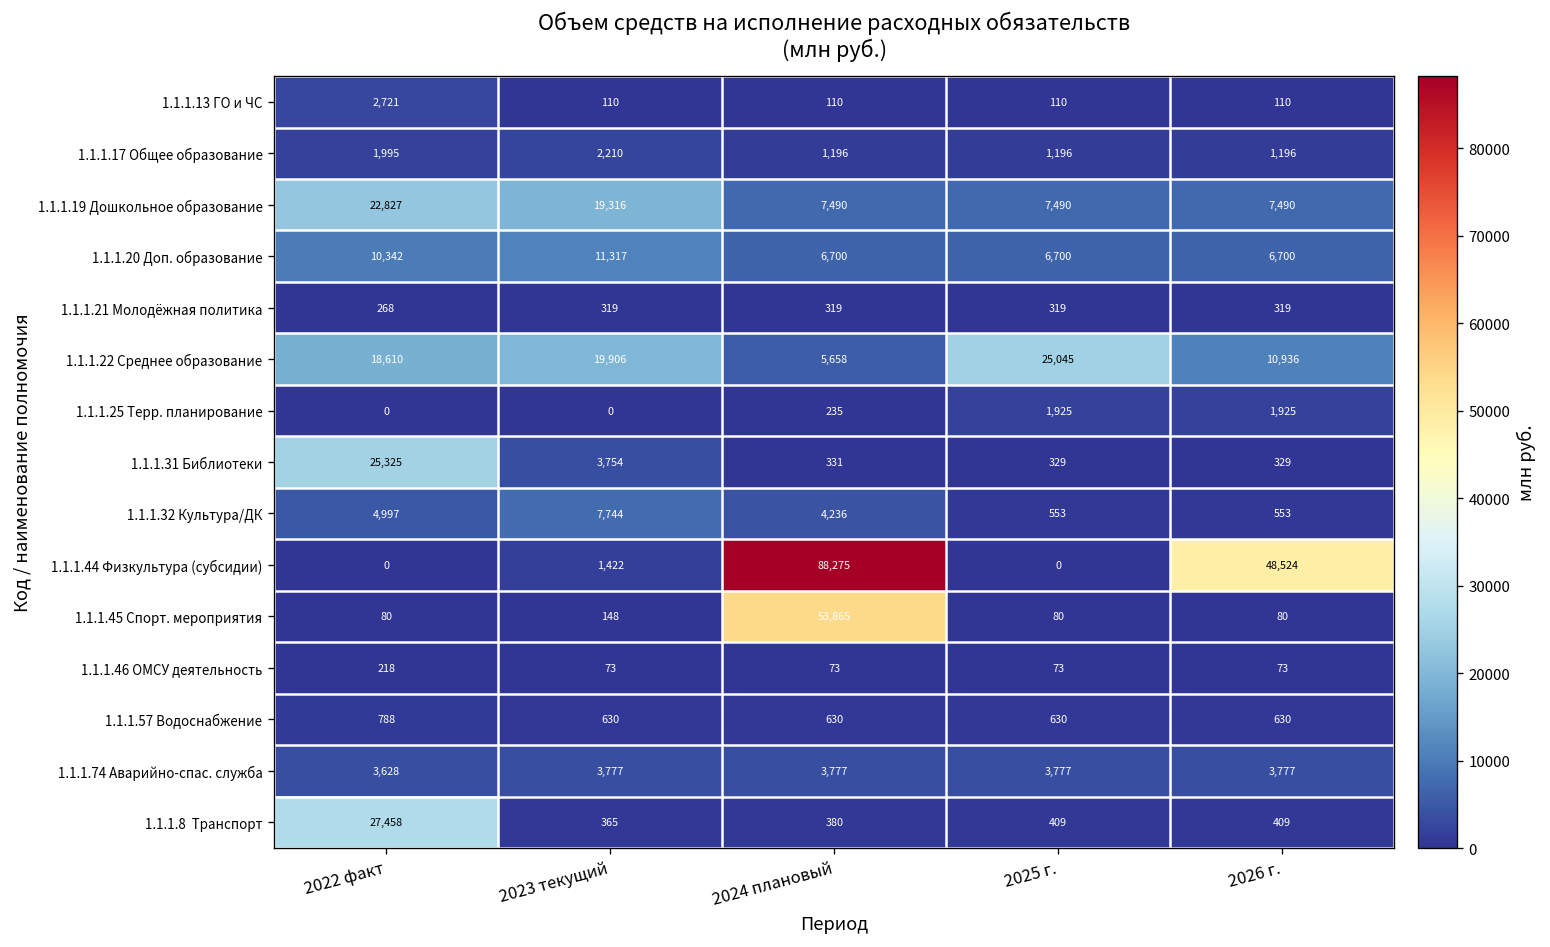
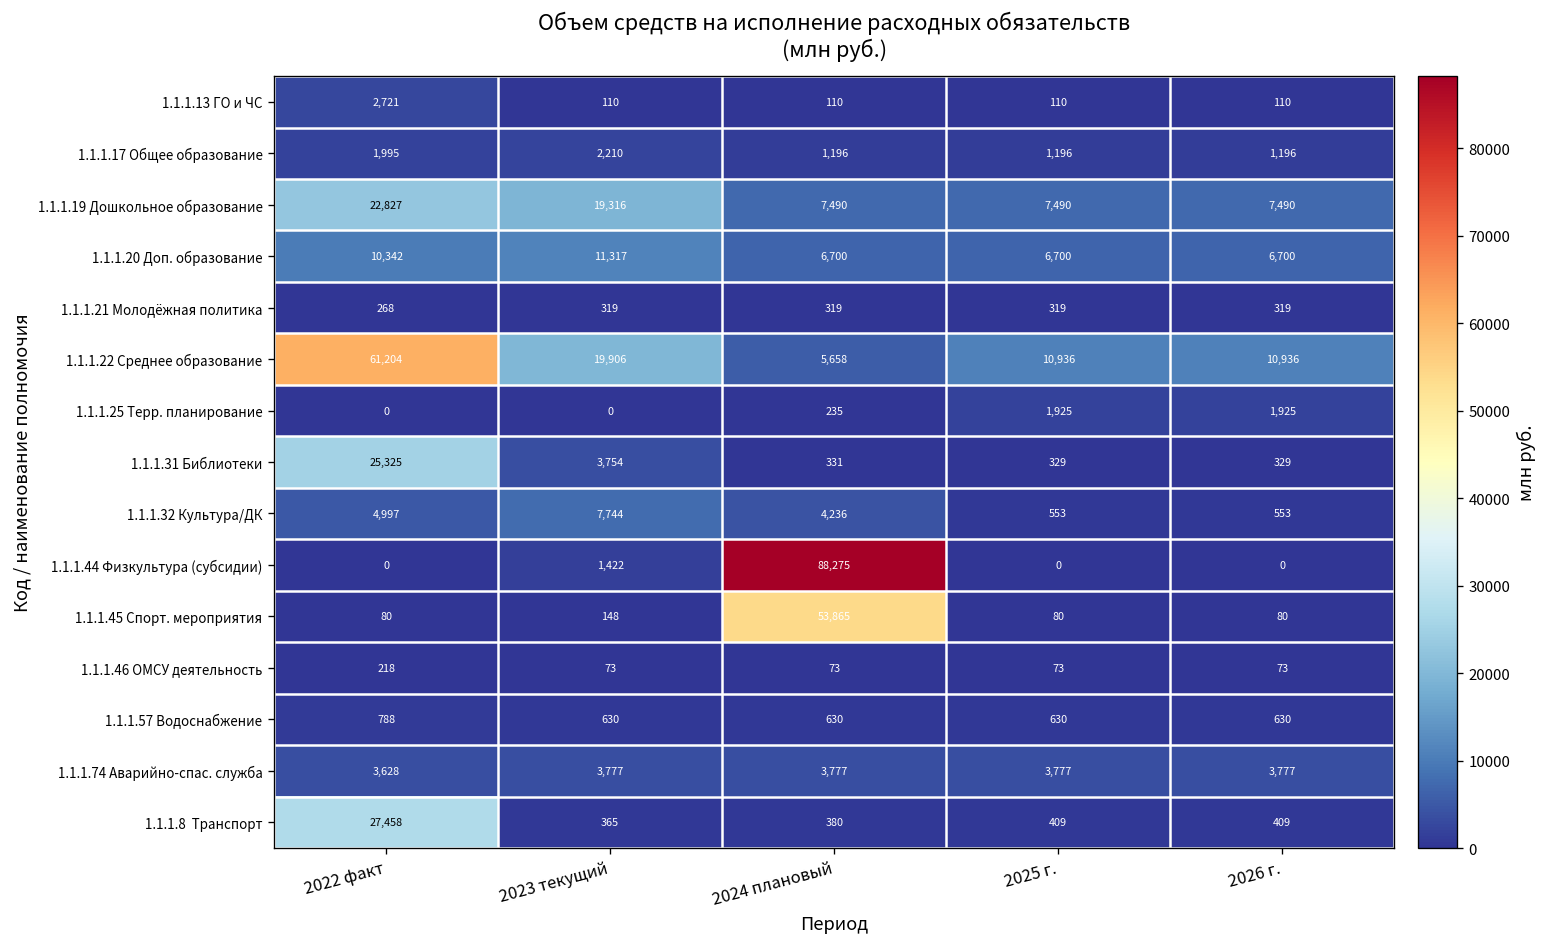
  {
    "1.1.1.13 ГО и ЧС": {
      "2022 факт": "2,721",
      "2023 текущий": "110",
      "2024 плановый": "110",
      "2025 г.": "110",
      "2026 г.": "110"
    },
    "1.1.1.17 Общее образование": {
      "2022 факт": "1,995",
      "2023 текущий": "2,210",
      "2024 плановый": "1,196",
      "2025 г.": "1,196",
      "2026 г.": "1,196"
    },
    "1.1.1.19 Дошкольное образование": {
      "2022 факт": "22,827",
      "2023 текущий": "19,316",
      "2024 плановый": "7,490",
      "2025 г.": "7,490",
      "2026 г.": "7,490"
    },
    "1.1.1.20 Доп. образование": {
      "2022 факт": "10,342",
      "2023 текущий": "11,317",
      "2024 плановый": "6,700",
      "2025 г.": "6,700",
      "2026 г.": "6,700"
    },
    "1.1.1.21 Молодёжная политика": {
      "2022 факт": "268",
      "2023 текущий": "319",
      "2024 плановый": "319",
      "2025 г.": "319",
      "2026 г.": "319"
    },
    "1.1.1.22 Среднее образование": {
-     "2022 факт": "18,610",
+     "2022 факт": "61,204",
      "2023 текущий": "19,906",
      "2024 плановый": "5,658",
-     "2025 г.": "25,045",
+     "2025 г.": "10,936",
      "2026 г.": "10,936"
    },
    "1.1.1.25 Терр. планирование": {
      "2022 факт": "0",
      "2023 текущий": "0",
      "2024 плановый": "235",
      "2025 г.": "1,925",
      "2026 г.": "1,925"
    },
    "1.1.1.31 Библиотеки": {
      "2022 факт": "25,325",
      "2023 текущий": "3,754",
      "2024 плановый": "331",
      "2025 г.": "329",
      "2026 г.": "329"
    },
    "1.1.1.32 Культура/ДК": {
      "2022 факт": "4,997",
      "2023 текущий": "7,744",
      "2024 плановый": "4,236",
      "2025 г.": "553",
      "2026 г.": "553"
    },
    "1.1.1.44 Физкультура (субсидии)": {
      "2022 факт": "0",
      "2023 текущий": "1,422",
      "2024 плановый": "88,275",
      "2025 г.": "0",
-     "2026 г.": "48,524"
+     "2026 г.": "0"
    },
    "1.1.1.45 Спорт. мероприятия": {
      "2022 факт": "80",
      "2023 текущий": "148",
      "2024 плановый": "53,865",
      "2025 г.": "80",
      "2026 г.": "80"
    },
    "1.1.1.46 ОМСУ деятельность": {
      "2022 факт": "218",
      "2023 текущий": "73",
      "2024 плановый": "73",
      "2025 г.": "73",
      "2026 г.": "73"
    },
    "1.1.1.57 Водоснабжение": {
      "2022 факт": "788",
      "2023 текущий": "630",
      "2024 плановый": "630",
      "2025 г.": "630",
      "2026 г.": "630"
    },
    "1.1.1.74 Аварийно-спас. служба": {
      "2022 факт": "3,628",
      "2023 текущий": "3,777",
      "2024 плановый": "3,777",
      "2025 г.": "3,777",
      "2026 г.": "3,777"
    },
    "1.1.1.8 Транспорт": {
      "2022 факт": "27,458",
      "2023 текущий": "365",
      "2024 плановый": "380",
      "2025 г.": "409",
      "2026 г.": "409"
    }
  }
